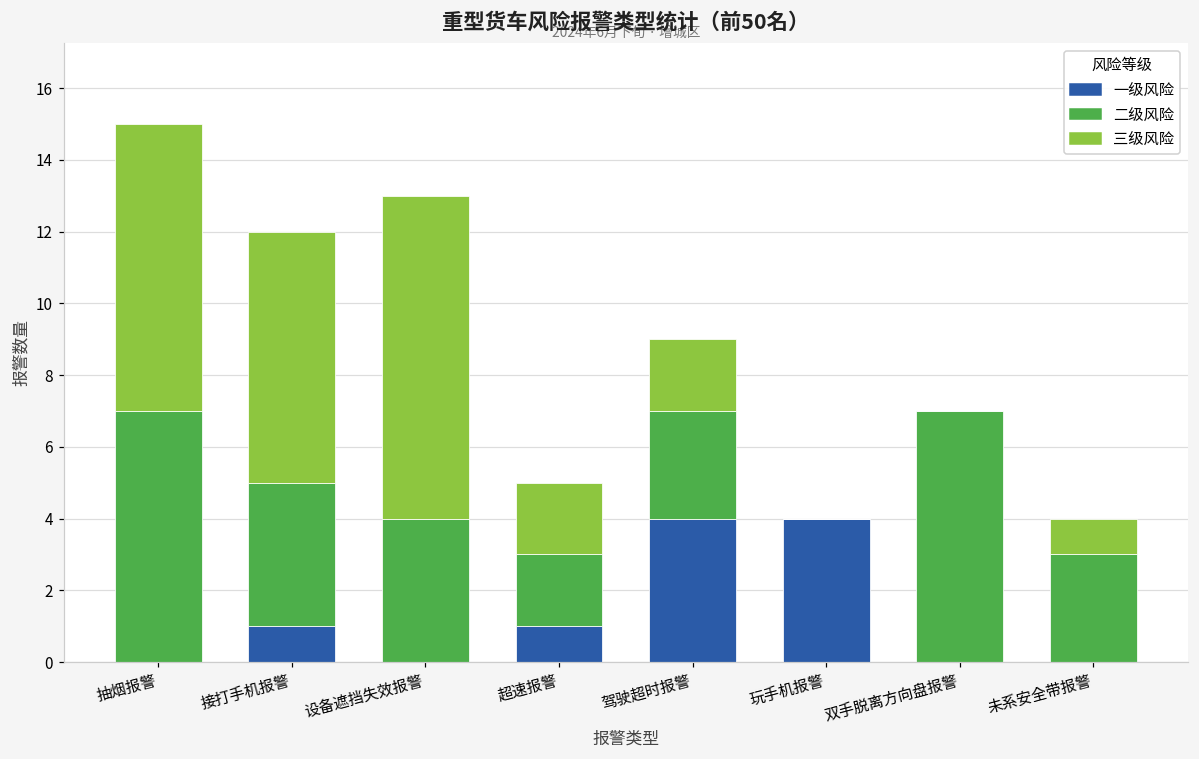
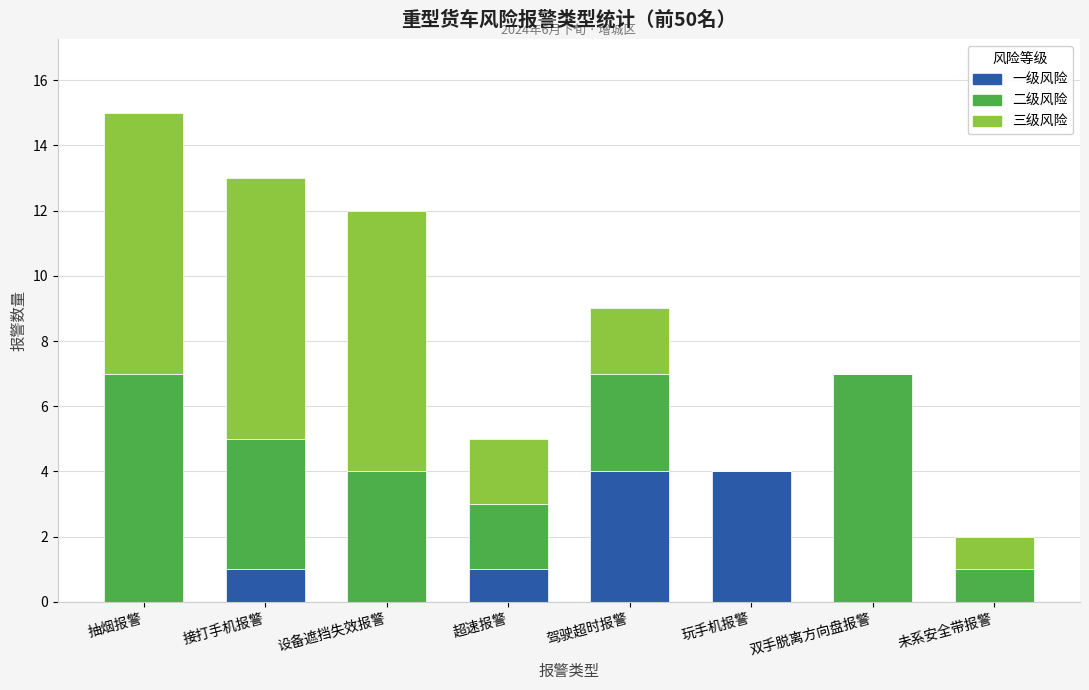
  {
    "一级风险": {
      "抽烟报警": 0,
      "接打手机报警": 1,
      "设备遮挡失效报警": 0,
      "超速报警": 1,
      "驾驶超时报警": 4,
      "玩手机报警": 4,
      "双手脱离方向盘报警": 0,
      "未系安全带报警": 0
    },
    "二级风险": {
      "抽烟报警": 7,
      "接打手机报警": 4,
      "设备遮挡失效报警": 4,
      "超速报警": 2,
      "驾驶超时报警": 3,
      "玩手机报警": 0,
      "双手脱离方向盘报警": 7,
-     "未系安全带报警": 3
+     "未系安全带报警": 1
    },
    "三级风险": {
      "抽烟报警": 8,
-     "接打手机报警": 7,
-     "设备遮挡失效报警": 9,
+     "接打手机报警": 8,
+     "设备遮挡失效报警": 8,
      "超速报警": 2,
      "驾驶超时报警": 2,
      "玩手机报警": 0,
      "双手脱离方向盘报警": 0,
      "未系安全带报警": 1
    }
  }
